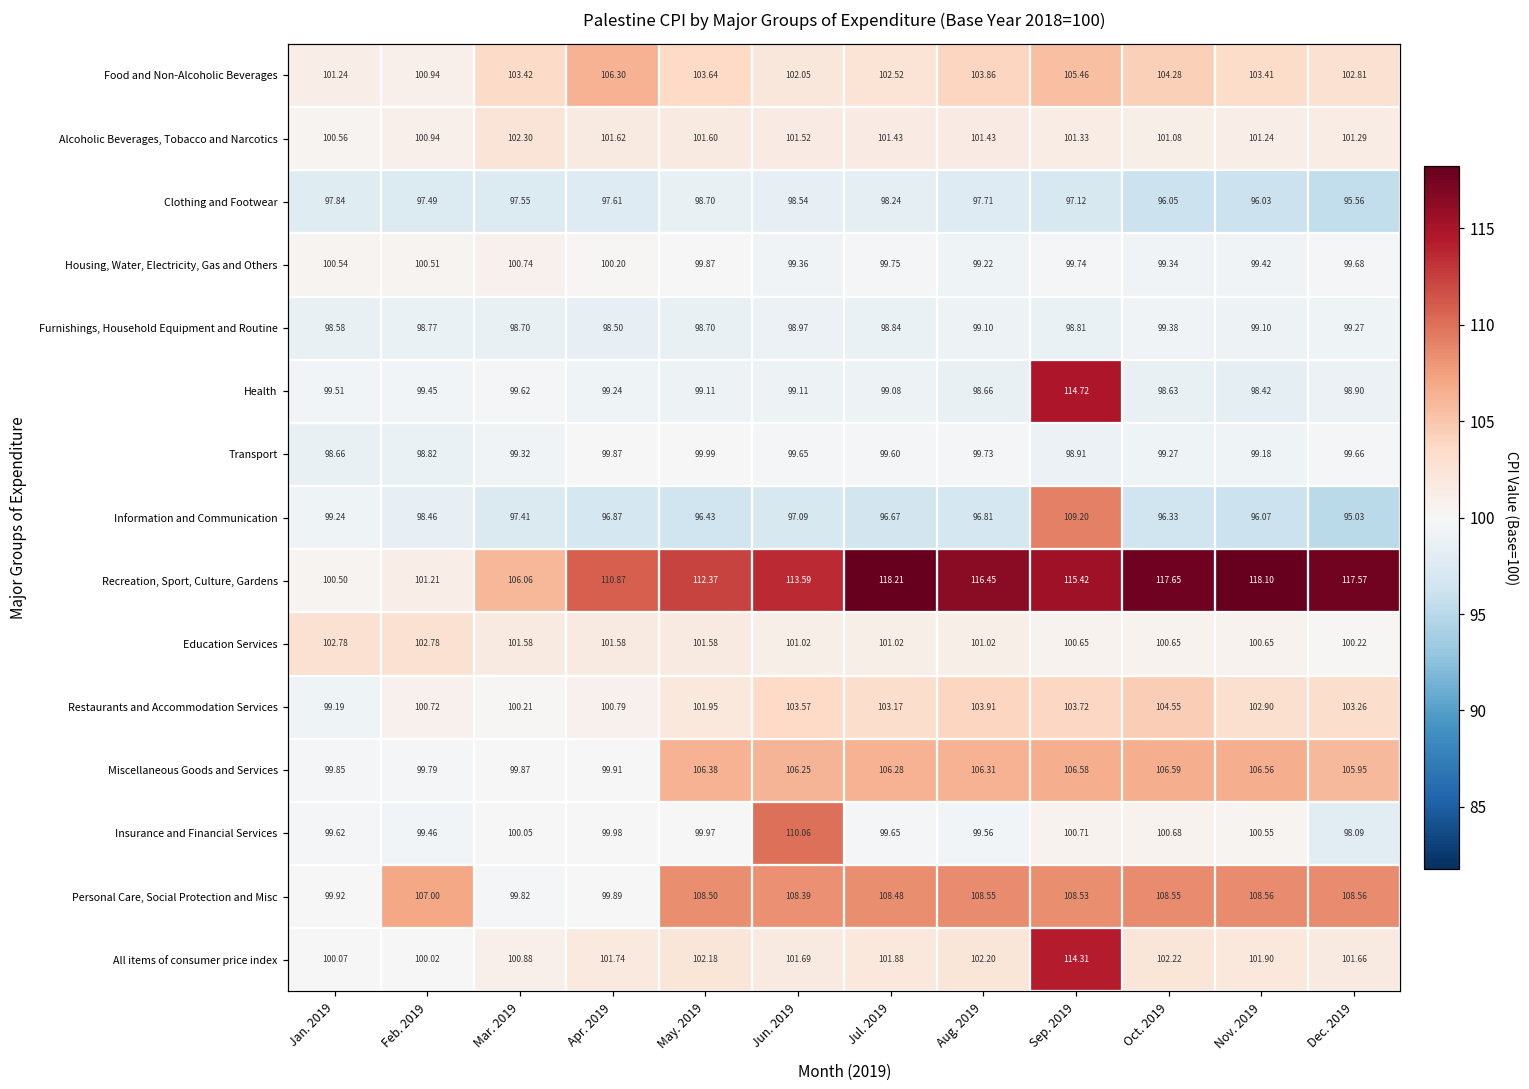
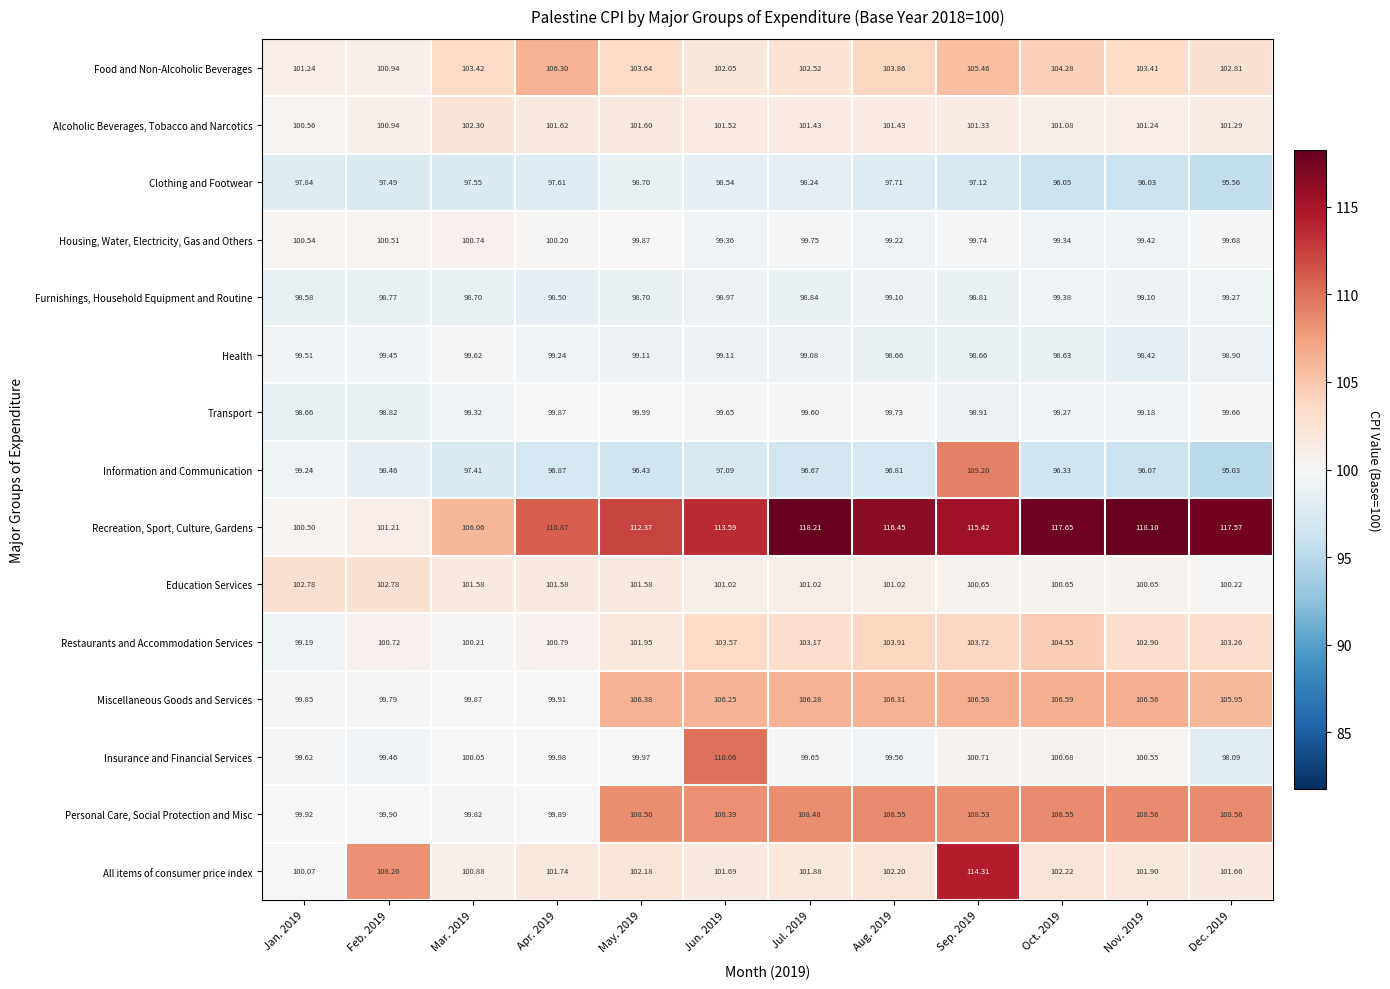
  {
    "Food and Non-Alcoholic Beverages": {
      "Jan. 2019": 101.24,
      "Feb. 2019": 100.94,
      "Mar. 2019": 103.42,
      "Apr. 2019": 106.30,
      "May. 2019": 103.64,
      "Jun. 2019": 102.05,
      "Jul. 2019": 102.52,
      "Aug. 2019": 103.86,
      "Sep. 2019": 105.46,
      "Oct. 2019": 104.28,
      "Nov. 2019": 103.41,
      "Dec. 2019": 102.81
    },
    "Alcoholic Beverages, Tobacco and Narcotics": {
      "Jan. 2019": 100.56,
      "Feb. 2019": 100.94,
      "Mar. 2019": 102.30,
      "Apr. 2019": 101.62,
      "May. 2019": 101.60,
      "Jun. 2019": 101.52,
      "Jul. 2019": 101.43,
      "Aug. 2019": 101.43,
      "Sep. 2019": 101.33,
      "Oct. 2019": 101.08,
      "Nov. 2019": 101.24,
      "Dec. 2019": 101.29
    },
    "Clothing and Footwear": {
      "Jan. 2019": 97.84,
      "Feb. 2019": 97.49,
      "Mar. 2019": 97.55,
      "Apr. 2019": 97.61,
      "May. 2019": 98.70,
      "Jun. 2019": 98.54,
      "Jul. 2019": 98.24,
      "Aug. 2019": 97.71,
      "Sep. 2019": 97.12,
      "Oct. 2019": 96.05,
      "Nov. 2019": 96.03,
      "Dec. 2019": 95.56
    },
    "Housing, Water, Electricity, Gas and Others": {
      "Jan. 2019": 100.54,
      "Feb. 2019": 100.51,
      "Mar. 2019": 100.74,
      "Apr. 2019": 100.20,
      "May. 2019": 99.87,
      "Jun. 2019": 99.36,
      "Jul. 2019": 99.75,
      "Aug. 2019": 99.22,
      "Sep. 2019": 99.74,
      "Oct. 2019": 99.34,
      "Nov. 2019": 99.42,
      "Dec. 2019": 99.68
    },
    "Furnishings, Household Equipment and Routine": {
      "Jan. 2019": 98.58,
      "Feb. 2019": 98.77,
      "Mar. 2019": 98.70,
      "Apr. 2019": 98.50,
      "May. 2019": 98.70,
      "Jun. 2019": 98.97,
      "Jul. 2019": 98.84,
      "Aug. 2019": 99.10,
      "Sep. 2019": 98.81,
      "Oct. 2019": 99.38,
      "Nov. 2019": 99.10,
      "Dec. 2019": 99.27
    },
    "Health": {
      "Jan. 2019": 99.51,
      "Feb. 2019": 99.45,
      "Mar. 2019": 99.62,
      "Apr. 2019": 99.24,
      "May. 2019": 99.11,
      "Jun. 2019": 99.11,
      "Jul. 2019": 99.08,
      "Aug. 2019": 98.66,
-     "Sep. 2019": 114.72,
+     "Sep. 2019": 98.66,
      "Oct. 2019": 98.63,
      "Nov. 2019": 98.42,
      "Dec. 2019": 98.90
    },
    "Transport": {
      "Jan. 2019": 98.66,
      "Feb. 2019": 98.82,
      "Mar. 2019": 99.32,
      "Apr. 2019": 99.87,
      "May. 2019": 99.99,
      "Jun. 2019": 99.65,
      "Jul. 2019": 99.60,
      "Aug. 2019": 99.73,
      "Sep. 2019": 98.91,
      "Oct. 2019": 99.27,
      "Nov. 2019": 99.18,
      "Dec. 2019": 99.66
    },
    "Information and Communication": {
      "Jan. 2019": 99.24,
      "Feb. 2019": 98.46,
      "Mar. 2019": 97.41,
      "Apr. 2019": 96.87,
      "May. 2019": 96.43,
      "Jun. 2019": 97.09,
      "Jul. 2019": 96.67,
      "Aug. 2019": 96.81,
      "Sep. 2019": 109.20,
      "Oct. 2019": 96.33,
      "Nov. 2019": 96.07,
      "Dec. 2019": 95.03
    },
    "Recreation, Sport, Culture, Gardens": {
      "Jan. 2019": 100.50,
      "Feb. 2019": 101.21,
      "Mar. 2019": 106.06,
      "Apr. 2019": 110.87,
      "May. 2019": 112.37,
      "Jun. 2019": 113.59,
      "Jul. 2019": 118.21,
      "Aug. 2019": 116.45,
      "Sep. 2019": 115.42,
      "Oct. 2019": 117.65,
      "Nov. 2019": 118.10,
      "Dec. 2019": 117.57
    },
    "Education Services": {
      "Jan. 2019": 102.78,
      "Feb. 2019": 102.78,
      "Mar. 2019": 101.58,
      "Apr. 2019": 101.58,
      "May. 2019": 101.58,
      "Jun. 2019": 101.02,
      "Jul. 2019": 101.02,
      "Aug. 2019": 101.02,
      "Sep. 2019": 100.65,
      "Oct. 2019": 100.65,
      "Nov. 2019": 100.65,
      "Dec. 2019": 100.22
    },
    "Restaurants and Accommodation Services": {
      "Jan. 2019": 99.19,
      "Feb. 2019": 100.72,
      "Mar. 2019": 100.21,
      "Apr. 2019": 100.79,
      "May. 2019": 101.95,
      "Jun. 2019": 103.57,
      "Jul. 2019": 103.17,
      "Aug. 2019": 103.91,
      "Sep. 2019": 103.72,
      "Oct. 2019": 104.55,
      "Nov. 2019": 102.90,
      "Dec. 2019": 103.26
    },
    "Miscellaneous Goods and Services": {
      "Jan. 2019": 99.85,
      "Feb. 2019": 99.79,
      "Mar. 2019": 99.87,
      "Apr. 2019": 99.91,
      "May. 2019": 106.38,
      "Jun. 2019": 106.25,
      "Jul. 2019": 106.28,
      "Aug. 2019": 106.31,
      "Sep. 2019": 106.58,
      "Oct. 2019": 106.59,
      "Nov. 2019": 106.56,
      "Dec. 2019": 105.95
    },
    "Insurance and Financial Services": {
      "Jan. 2019": 99.62,
      "Feb. 2019": 99.46,
      "Mar. 2019": 100.05,
      "Apr. 2019": 99.98,
      "May. 2019": 99.97,
      "Jun. 2019": 110.06,
      "Jul. 2019": 99.65,
      "Aug. 2019": 99.56,
      "Sep. 2019": 100.71,
      "Oct. 2019": 100.68,
      "Nov. 2019": 100.55,
      "Dec. 2019": 98.09
    },
    "Personal Care, Social Protection and Misc": {
      "Jan. 2019": 99.92,
-     "Feb. 2019": 107.00,
+     "Feb. 2019": 99.90,
      "Mar. 2019": 99.82,
      "Apr. 2019": 99.89,
      "May. 2019": 108.50,
      "Jun. 2019": 108.39,
      "Jul. 2019": 108.48,
      "Aug. 2019": 108.55,
      "Sep. 2019": 108.53,
      "Oct. 2019": 108.55,
      "Nov. 2019": 108.56,
      "Dec. 2019": 108.56
    },
    "All items of consumer price index": {
      "Jan. 2019": 100.07,
-     "Feb. 2019": 100.02,
+     "Feb. 2019": 108.26,
      "Mar. 2019": 100.88,
      "Apr. 2019": 101.74,
      "May. 2019": 102.18,
      "Jun. 2019": 101.69,
      "Jul. 2019": 101.88,
      "Aug. 2019": 102.20,
      "Sep. 2019": 114.31,
      "Oct. 2019": 102.22,
      "Nov. 2019": 101.90,
      "Dec. 2019": 101.66
    }
  }
